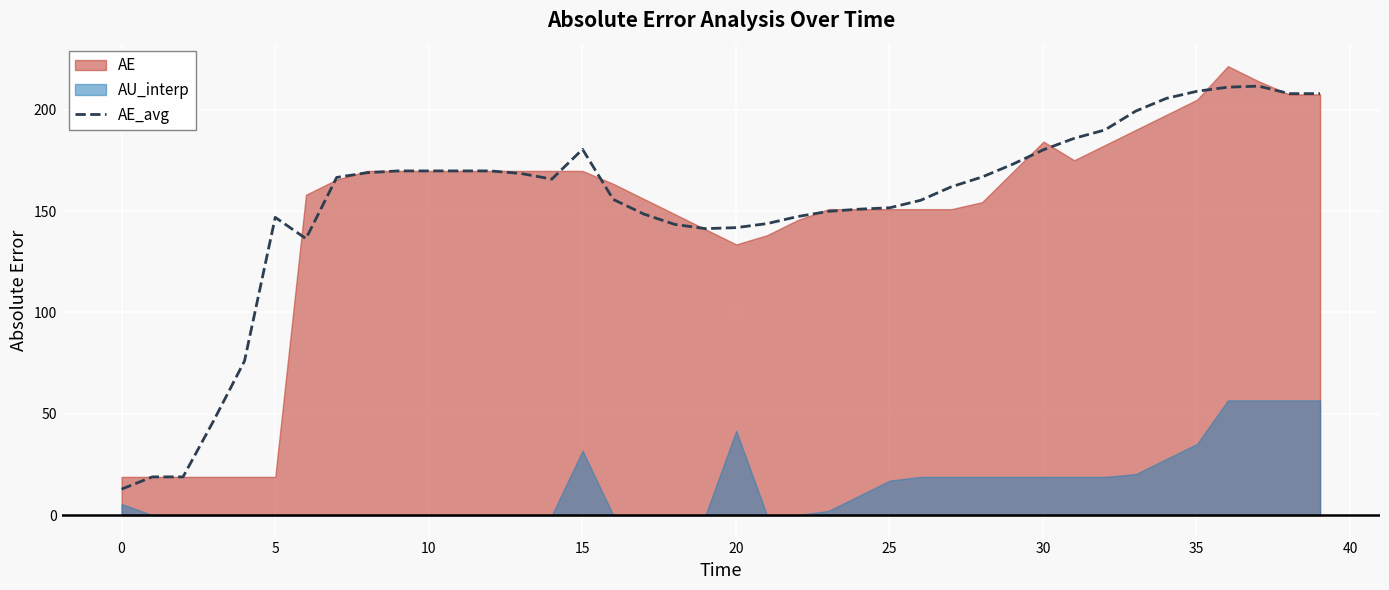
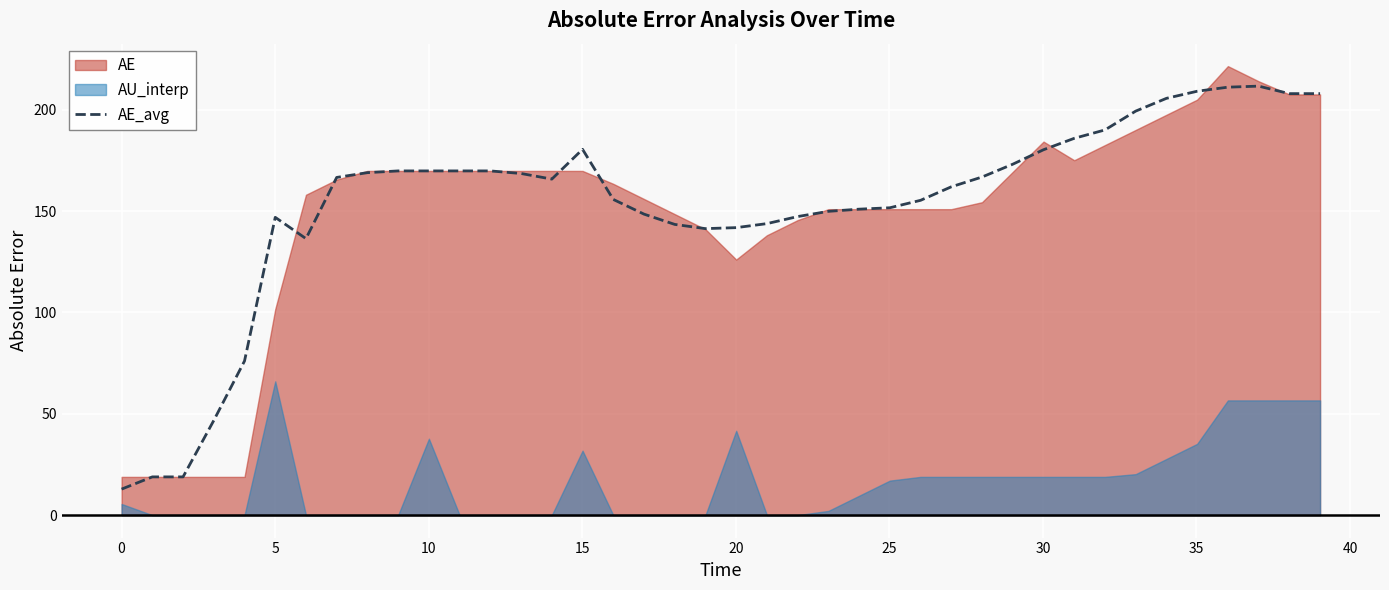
  {
    "AE_avg": {
      "0": 13,
      "5": 147,
      "15": 180,
      "20": 142
    },
    "AE": {
      "0": 19,
-     "5": 19,
+     "5": 102,
      "15": 170,
-     "20": 134
+     "20": 126
    },
    "AU_interp": {
      "0": 6,
-     "5": 0,
-     "10": 0,
+     "5": 66,
+     "10": 38,
      "15": 32,
      "20": 42,
      "25": 17
    }
  }
